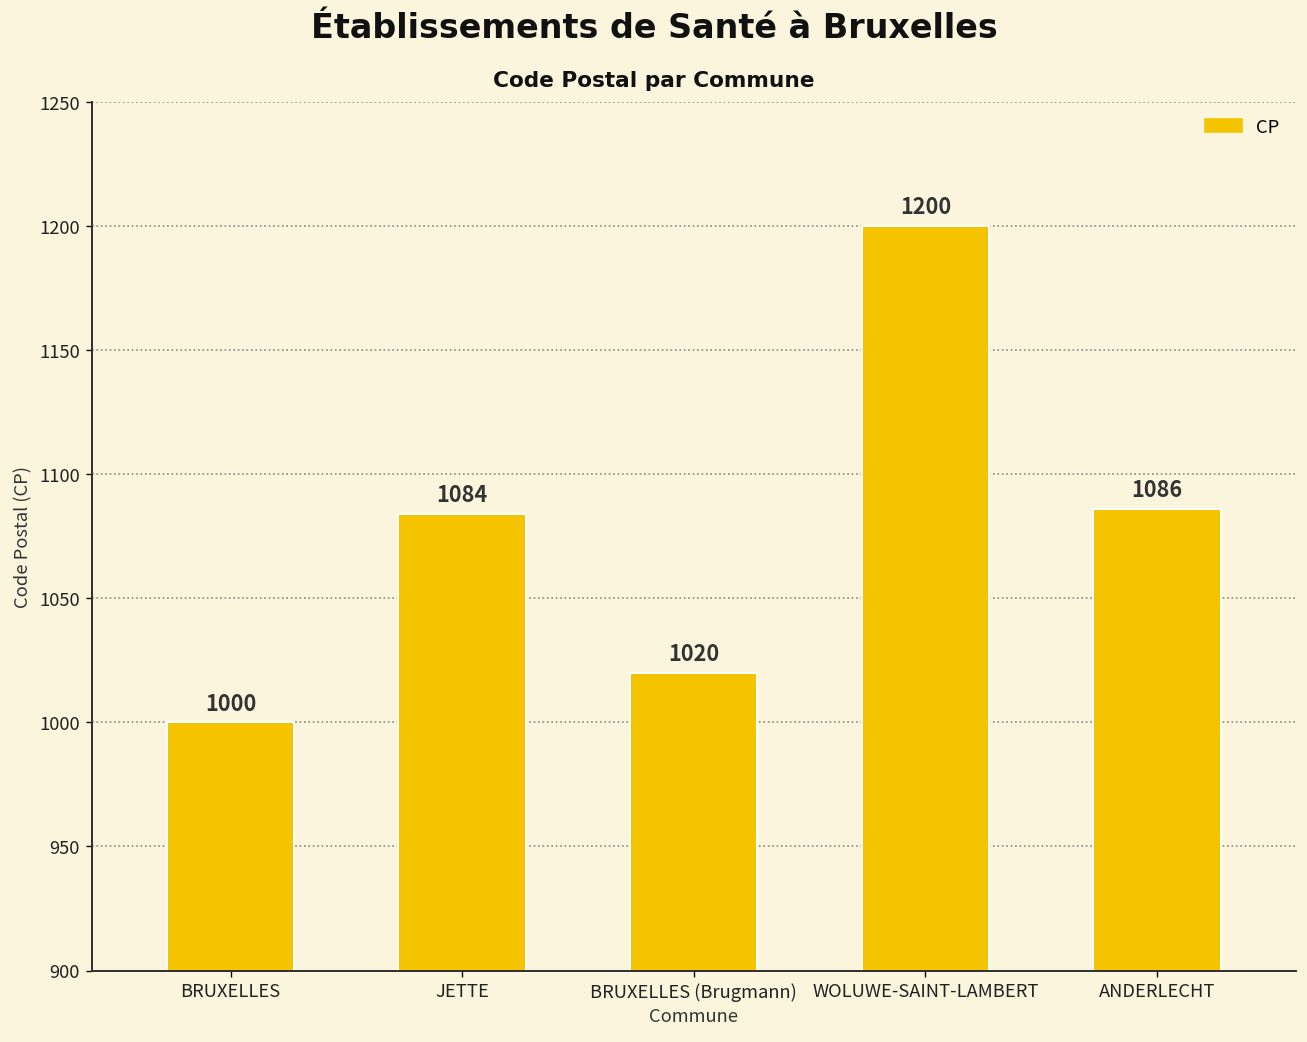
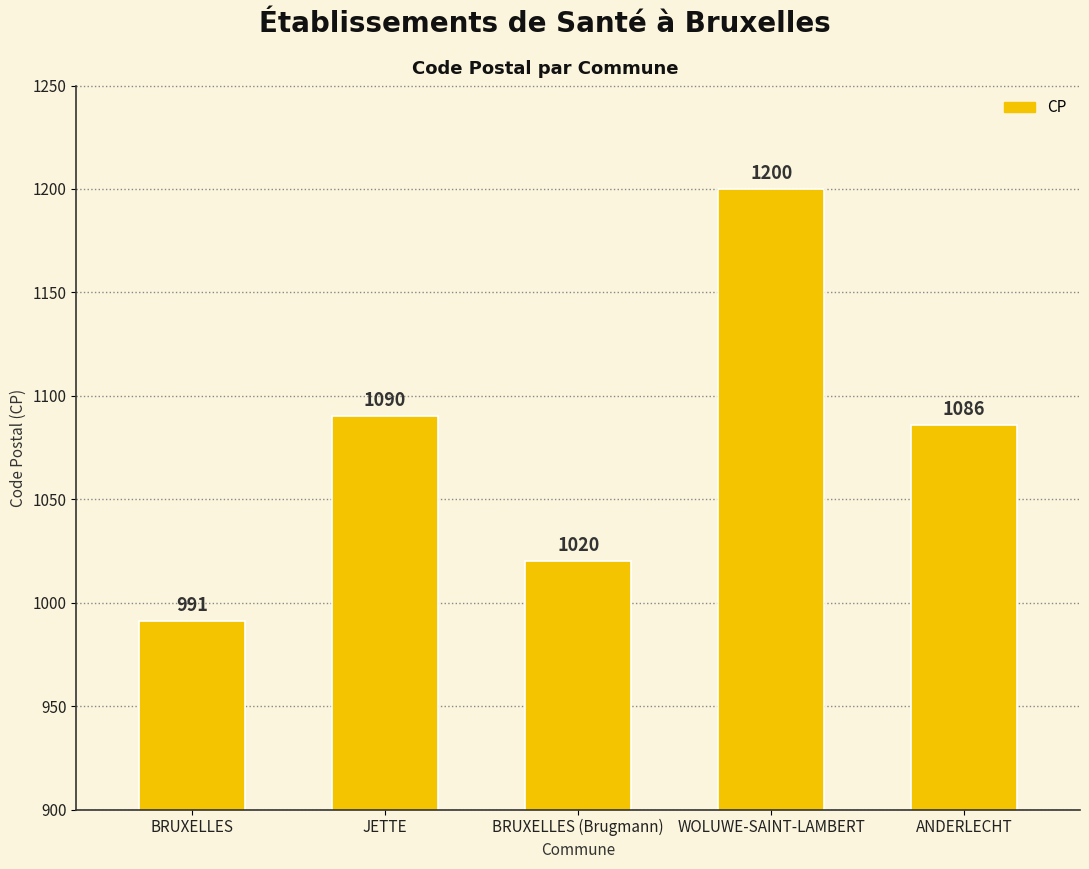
  {
-   "BRUXELLES": 1000,
-   "JETTE": 1084,
+   "BRUXELLES": 991,
+   "JETTE": 1090,
    "BRUXELLES (Brugmann)": 1020,
    "WOLUWE-SAINT-LAMBERT": 1200,
    "ANDERLECHT": 1086
  }
